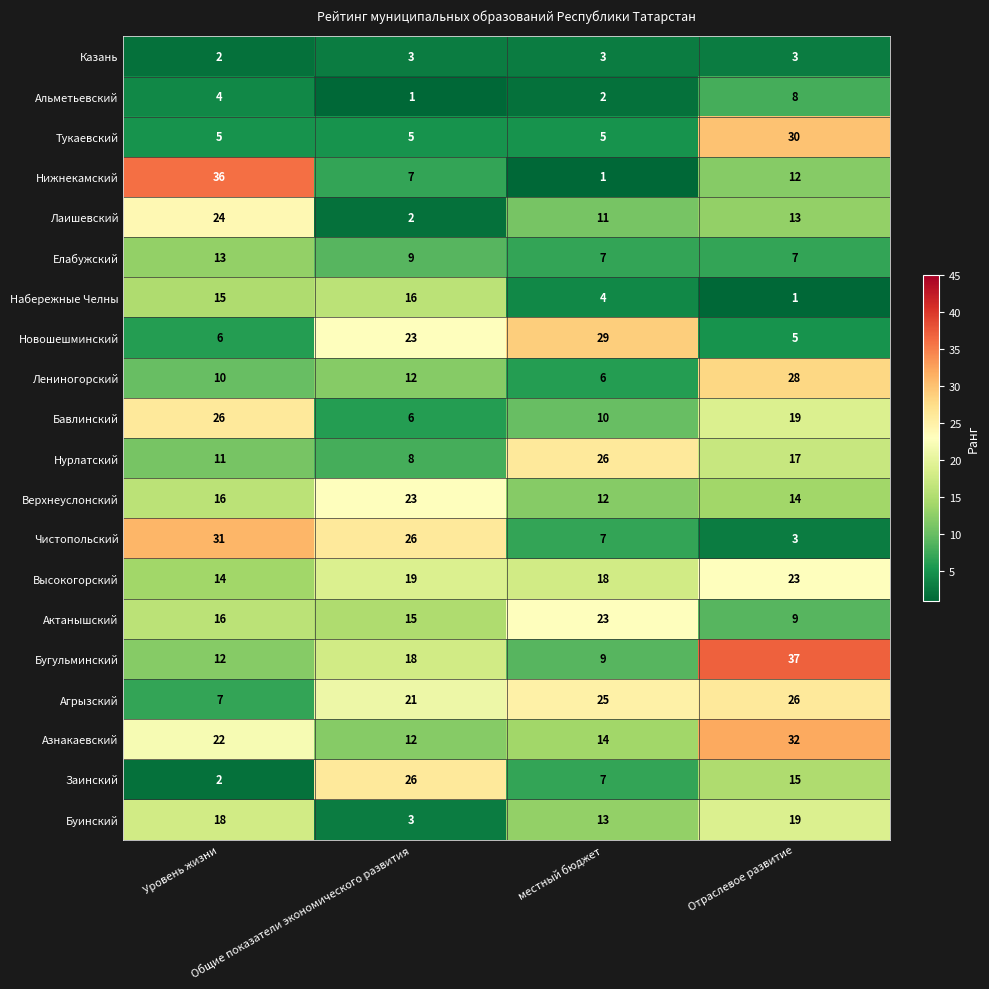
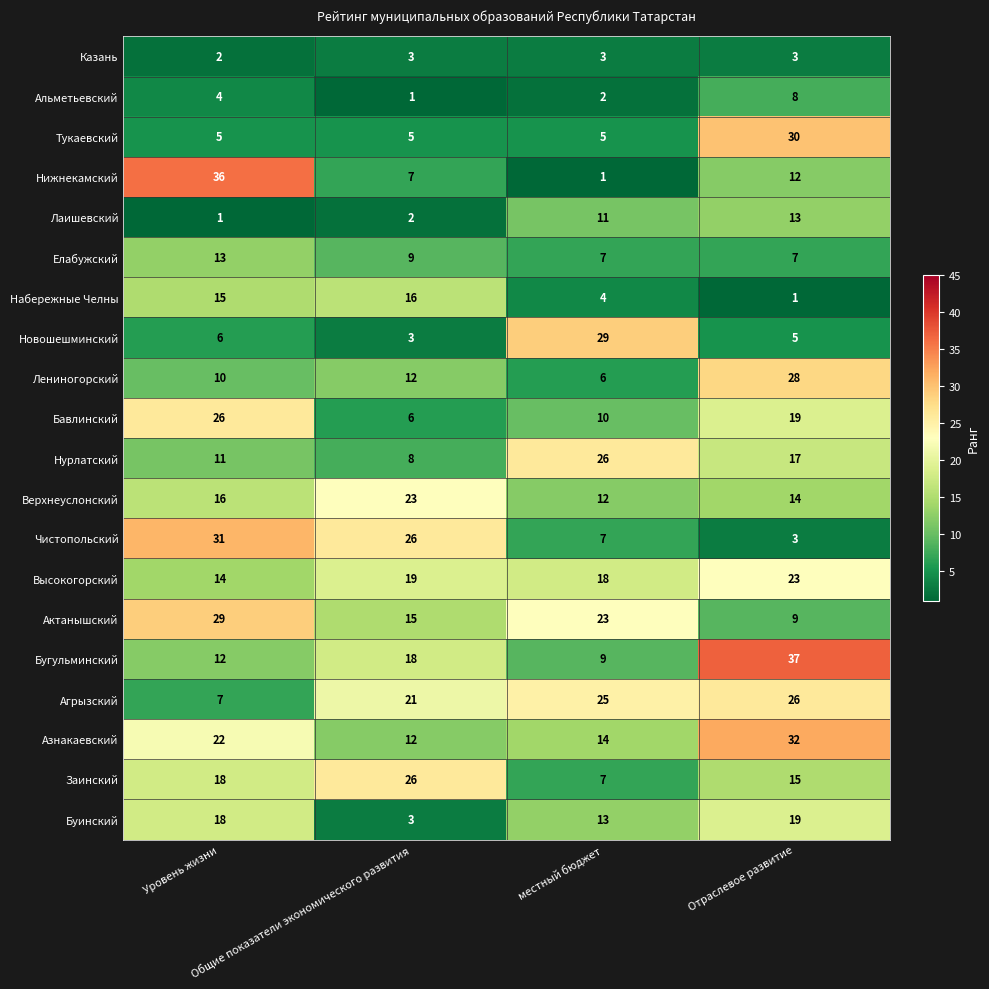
  {
    "Казань": {
      "Уровень жизни": 2,
      "Общие показатели экономического развития": 3,
      "местный бюджет": 3,
      "Отраслевое развитие": 3
    },
    "Альметьевский": {
      "Уровень жизни": 4,
      "Общие показатели экономического развития": 1,
      "местный бюджет": 2,
      "Отраслевое развитие": 8
    },
    "Тукаевский": {
      "Уровень жизни": 5,
      "Общие показатели экономического развития": 5,
      "местный бюджет": 5,
      "Отраслевое развитие": 30
    },
    "Нижнекамский": {
      "Уровень жизни": 36,
      "Общие показатели экономического развития": 7,
      "местный бюджет": 1,
      "Отраслевое развитие": 12
    },
    "Лаишевский": {
-     "Уровень жизни": 24,
+     "Уровень жизни": 1,
      "Общие показатели экономического развития": 2,
      "местный бюджет": 11,
      "Отраслевое развитие": 13
    },
    "Елабужский": {
      "Уровень жизни": 13,
      "Общие показатели экономического развития": 9,
      "местный бюджет": 7,
      "Отраслевое развитие": 7
    },
    "Набережные Челны": {
      "Уровень жизни": 15,
      "Общие показатели экономического развития": 16,
      "местный бюджет": 4,
      "Отраслевое развитие": 1
    },
    "Новошешминский": {
      "Уровень жизни": 6,
-     "Общие показатели экономического развития": 23,
+     "Общие показатели экономического развития": 3,
      "местный бюджет": 29,
      "Отраслевое развитие": 5
    },
    "Лениногорский": {
      "Уровень жизни": 10,
      "Общие показатели экономического развития": 12,
      "местный бюджет": 6,
      "Отраслевое развитие": 28
    },
    "Бавлинский": {
      "Уровень жизни": 26,
      "Общие показатели экономического развития": 6,
      "местный бюджет": 10,
      "Отраслевое развитие": 19
    },
    "Нурлатский": {
      "Уровень жизни": 11,
      "Общие показатели экономического развития": 8,
      "местный бюджет": 26,
      "Отраслевое развитие": 17
    },
    "Верхнеуслонский": {
      "Уровень жизни": 16,
      "Общие показатели экономического развития": 23,
      "местный бюджет": 12,
      "Отраслевое развитие": 14
    },
    "Чистопольский": {
      "Уровень жизни": 31,
      "Общие показатели экономического развития": 26,
      "местный бюджет": 7,
      "Отраслевое развитие": 3
    },
    "Высокогорский": {
      "Уровень жизни": 14,
      "Общие показатели экономического развития": 19,
      "местный бюджет": 18,
      "Отраслевое развитие": 23
    },
    "Актанышский": {
-     "Уровень жизни": 16,
+     "Уровень жизни": 29,
      "Общие показатели экономического развития": 15,
      "местный бюджет": 23,
      "Отраслевое развитие": 9
    },
    "Бугульминский": {
      "Уровень жизни": 12,
      "Общие показатели экономического развития": 18,
      "местный бюджет": 9,
      "Отраслевое развитие": 37
    },
    "Агрызский": {
      "Уровень жизни": 7,
      "Общие показатели экономического развития": 21,
      "местный бюджет": 25,
      "Отраслевое развитие": 26
    },
    "Азнакаевский": {
      "Уровень жизни": 22,
      "Общие показатели экономического развития": 12,
      "местный бюджет": 14,
      "Отраслевое развитие": 32
    },
    "Заинский": {
-     "Уровень жизни": 2,
+     "Уровень жизни": 18,
      "Общие показатели экономического развития": 26,
      "местный бюджет": 7,
      "Отраслевое развитие": 15
    },
    "Буинский": {
      "Уровень жизни": 18,
      "Общие показатели экономического развития": 3,
      "местный бюджет": 13,
      "Отраслевое развитие": 19
    }
  }
